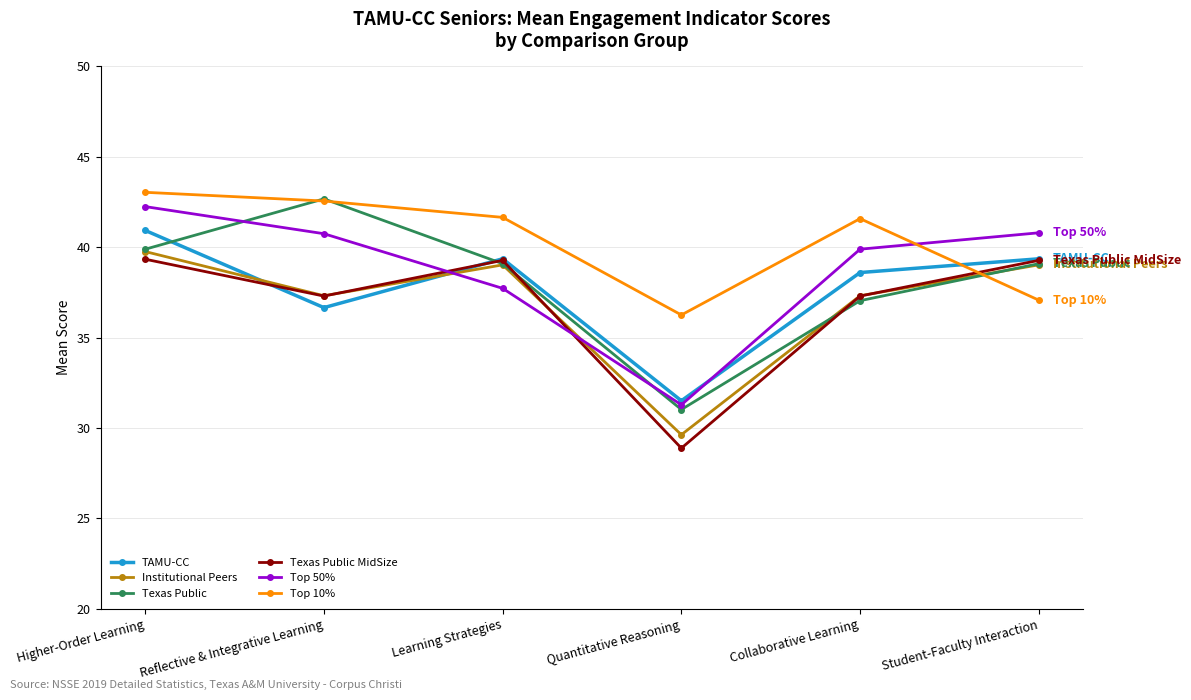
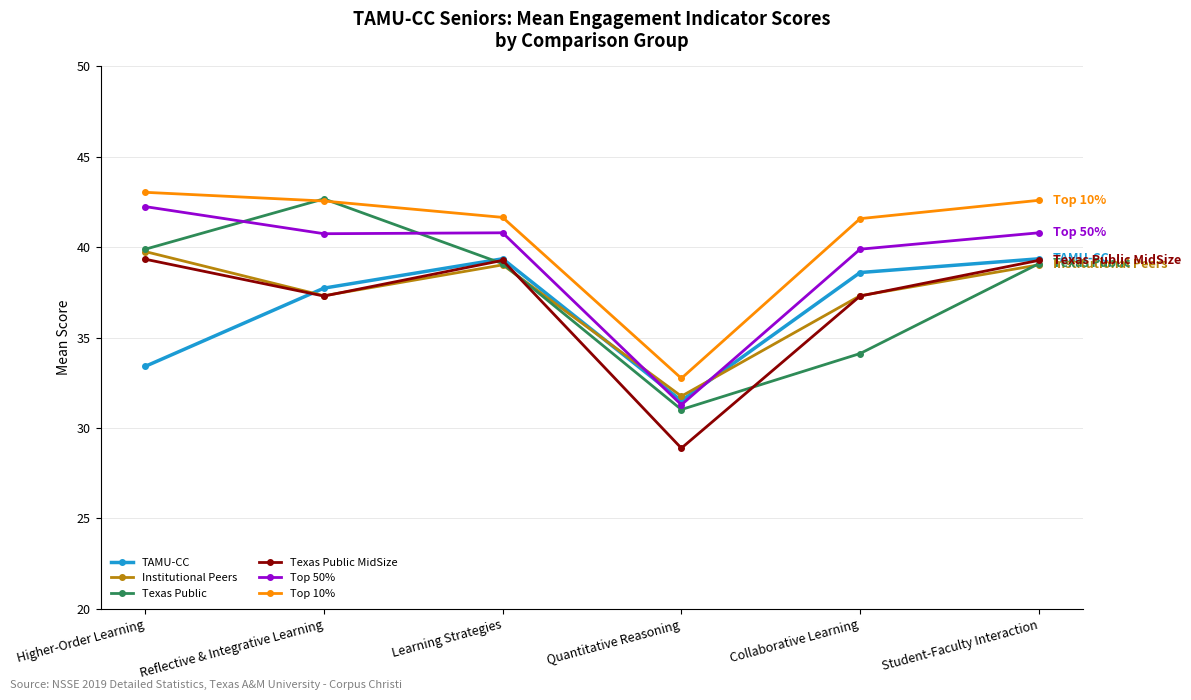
  {
    "TAMU-CC": {
-     "Higher-Order Learning": 40.9,
-     "Reflective & Integrative Learning": 36.7,
+     "Higher-Order Learning": 33.4,
+     "Reflective & Integrative Learning": 37.7,
      "Quantitative Reasoning": 31.5,
      "Collaborative Learning": 38.6
    },
    "Institutional Peers": {
-     "Quantitative Reasoning": 29.6
+     "Quantitative Reasoning": 31.8
    },
    "Texas Public": {
      "Quantitative Reasoning": 31.0,
-     "Collaborative Learning": 37.0
+     "Collaborative Learning": 34.1
    },
    "Texas Public MidSize": {
      "Higher-Order Learning": 39.3,
      "Quantitative Reasoning": 28.9
    },
    "Top 50%": {
      "Higher-Order Learning": 42.2,
      "Reflective & Integrative Learning": 40.7,
-     "Learning Strategies": 37.7,
+     "Learning Strategies": 40.8,
      "Quantitative Reasoning": 31.3,
      "Collaborative Learning": 39.9
    },
    "Top 10%": {
      "Higher-Order Learning": 43.0,
      "Learning Strategies": 41.7,
-     "Quantitative Reasoning": 36.3,
+     "Quantitative Reasoning": 32.7,
      "Collaborative Learning": 41.6,
-     "Student-Faculty Interaction": 37.1
+     "Student-Faculty Interaction": 42.6
    }
  }
